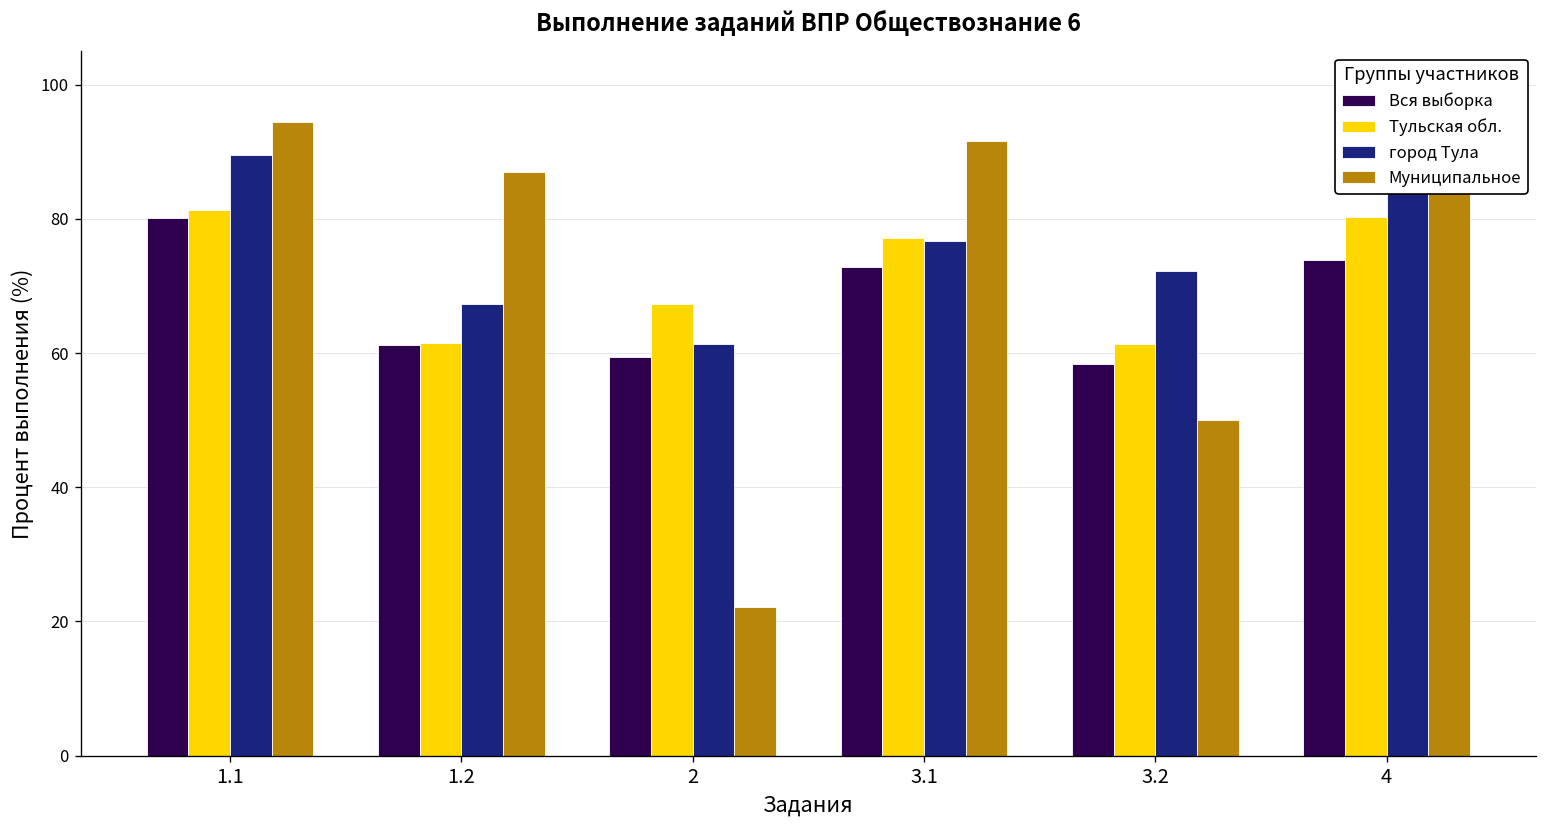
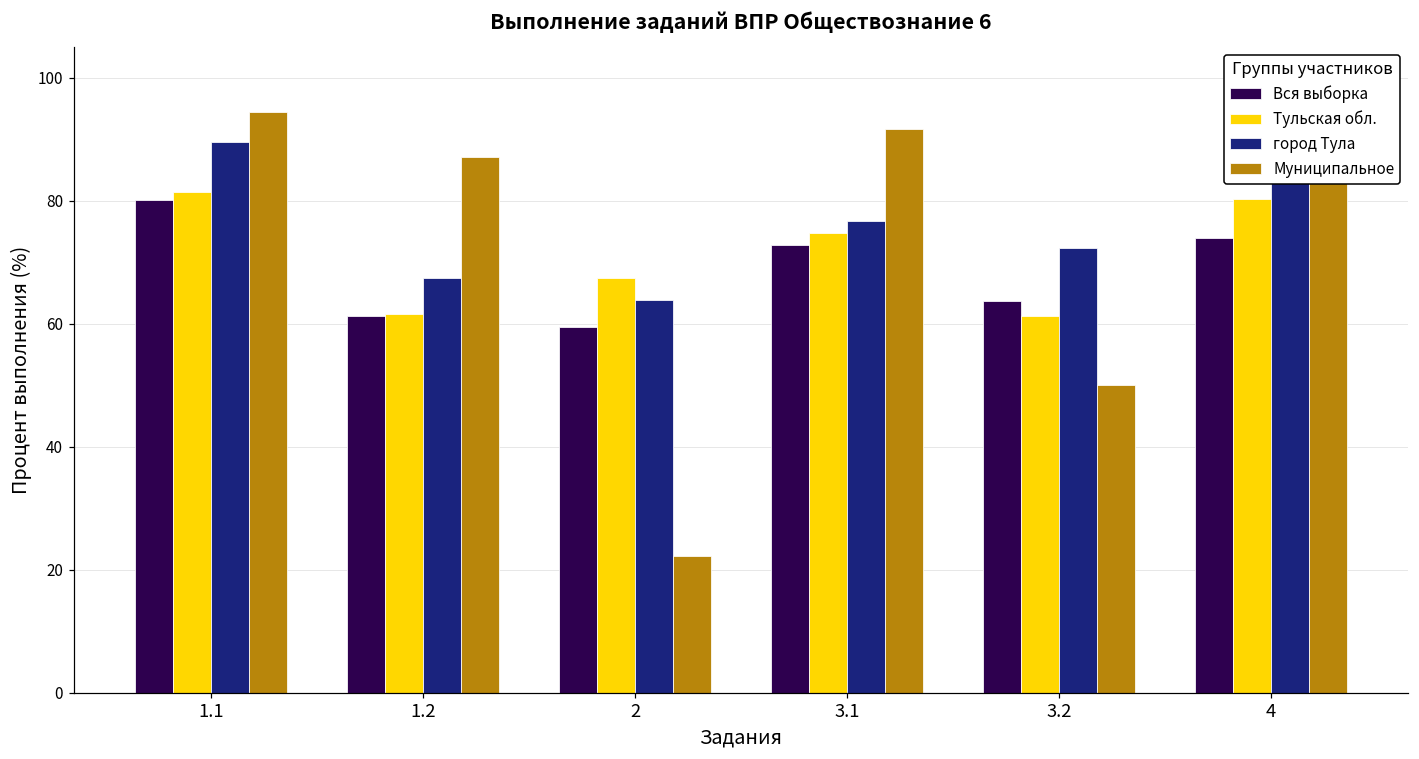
  {
    "Вся выборка": {
      "1.1": 80,
      "1.2": 61,
      "2": 59,
      "3.1": 73,
-     "3.2": 58,
+     "3.2": 64,
      "4": 74
    },
    "Тульская обл.": {
      "1.1": 81,
      "1.2": 62,
      "2": 67,
-     "3.1": 77,
+     "3.1": 75,
      "3.2": 61,
      "4": 80
    },
    "город Тула": {
      "1.1": 90,
      "1.2": 67,
-     "2": 61,
+     "2": 64,
      "3.1": 77,
      "3.2": 72
    },
    "Муниципальное": {
      "1.1": 94,
      "1.2": 87,
      "2": 22,
      "3.1": 92,
      "3.2": 50
    }
  }
